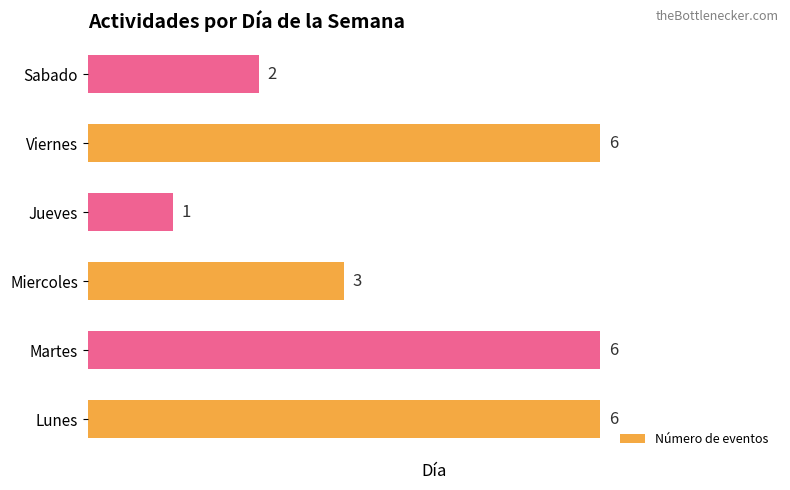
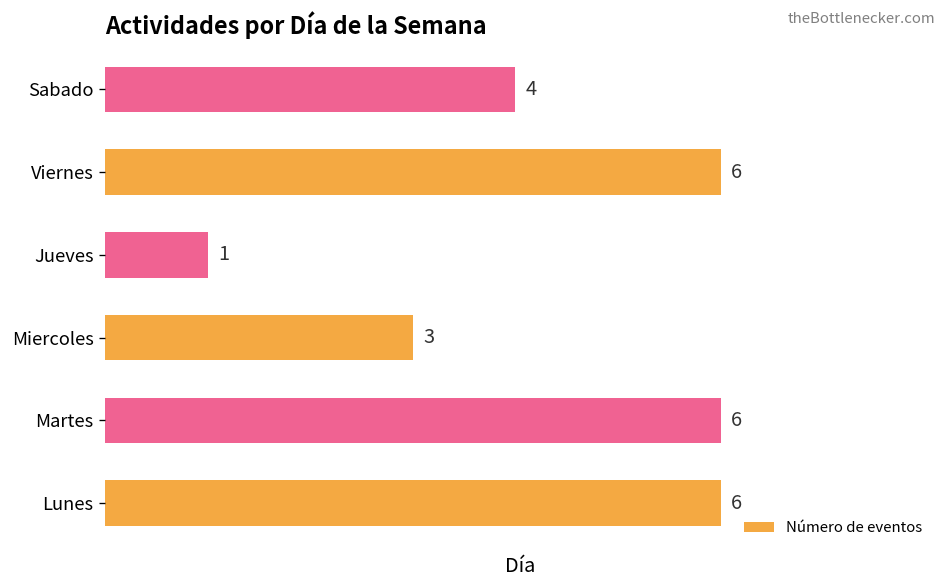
  {
-   "Sabado": 2,
+   "Sabado": 4,
    "Viernes": 6,
    "Jueves": 1,
    "Miercoles": 3,
    "Martes": 6,
    "Lunes": 6
  }
